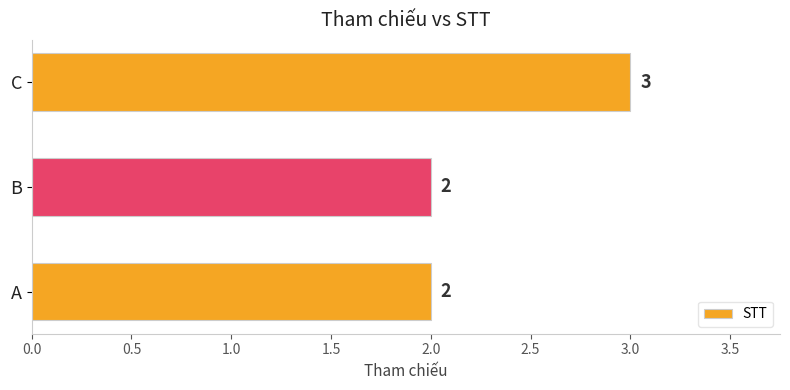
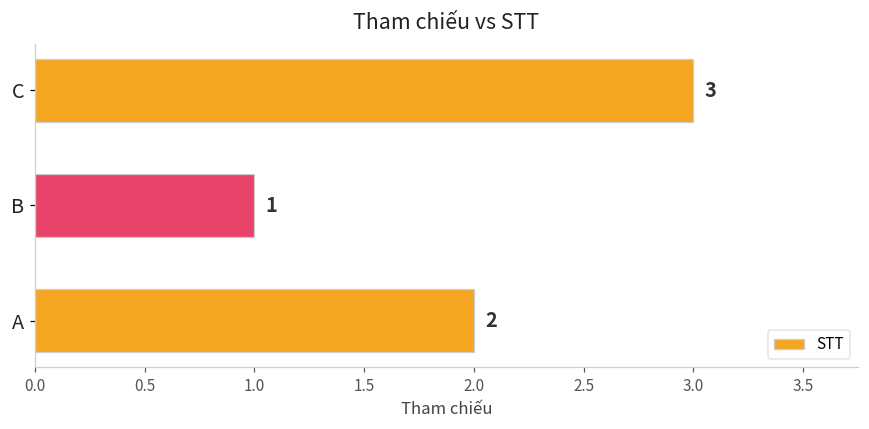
  {
    "C": 3,
-   "B": 2,
+   "B": 1,
    "A": 2
  }
